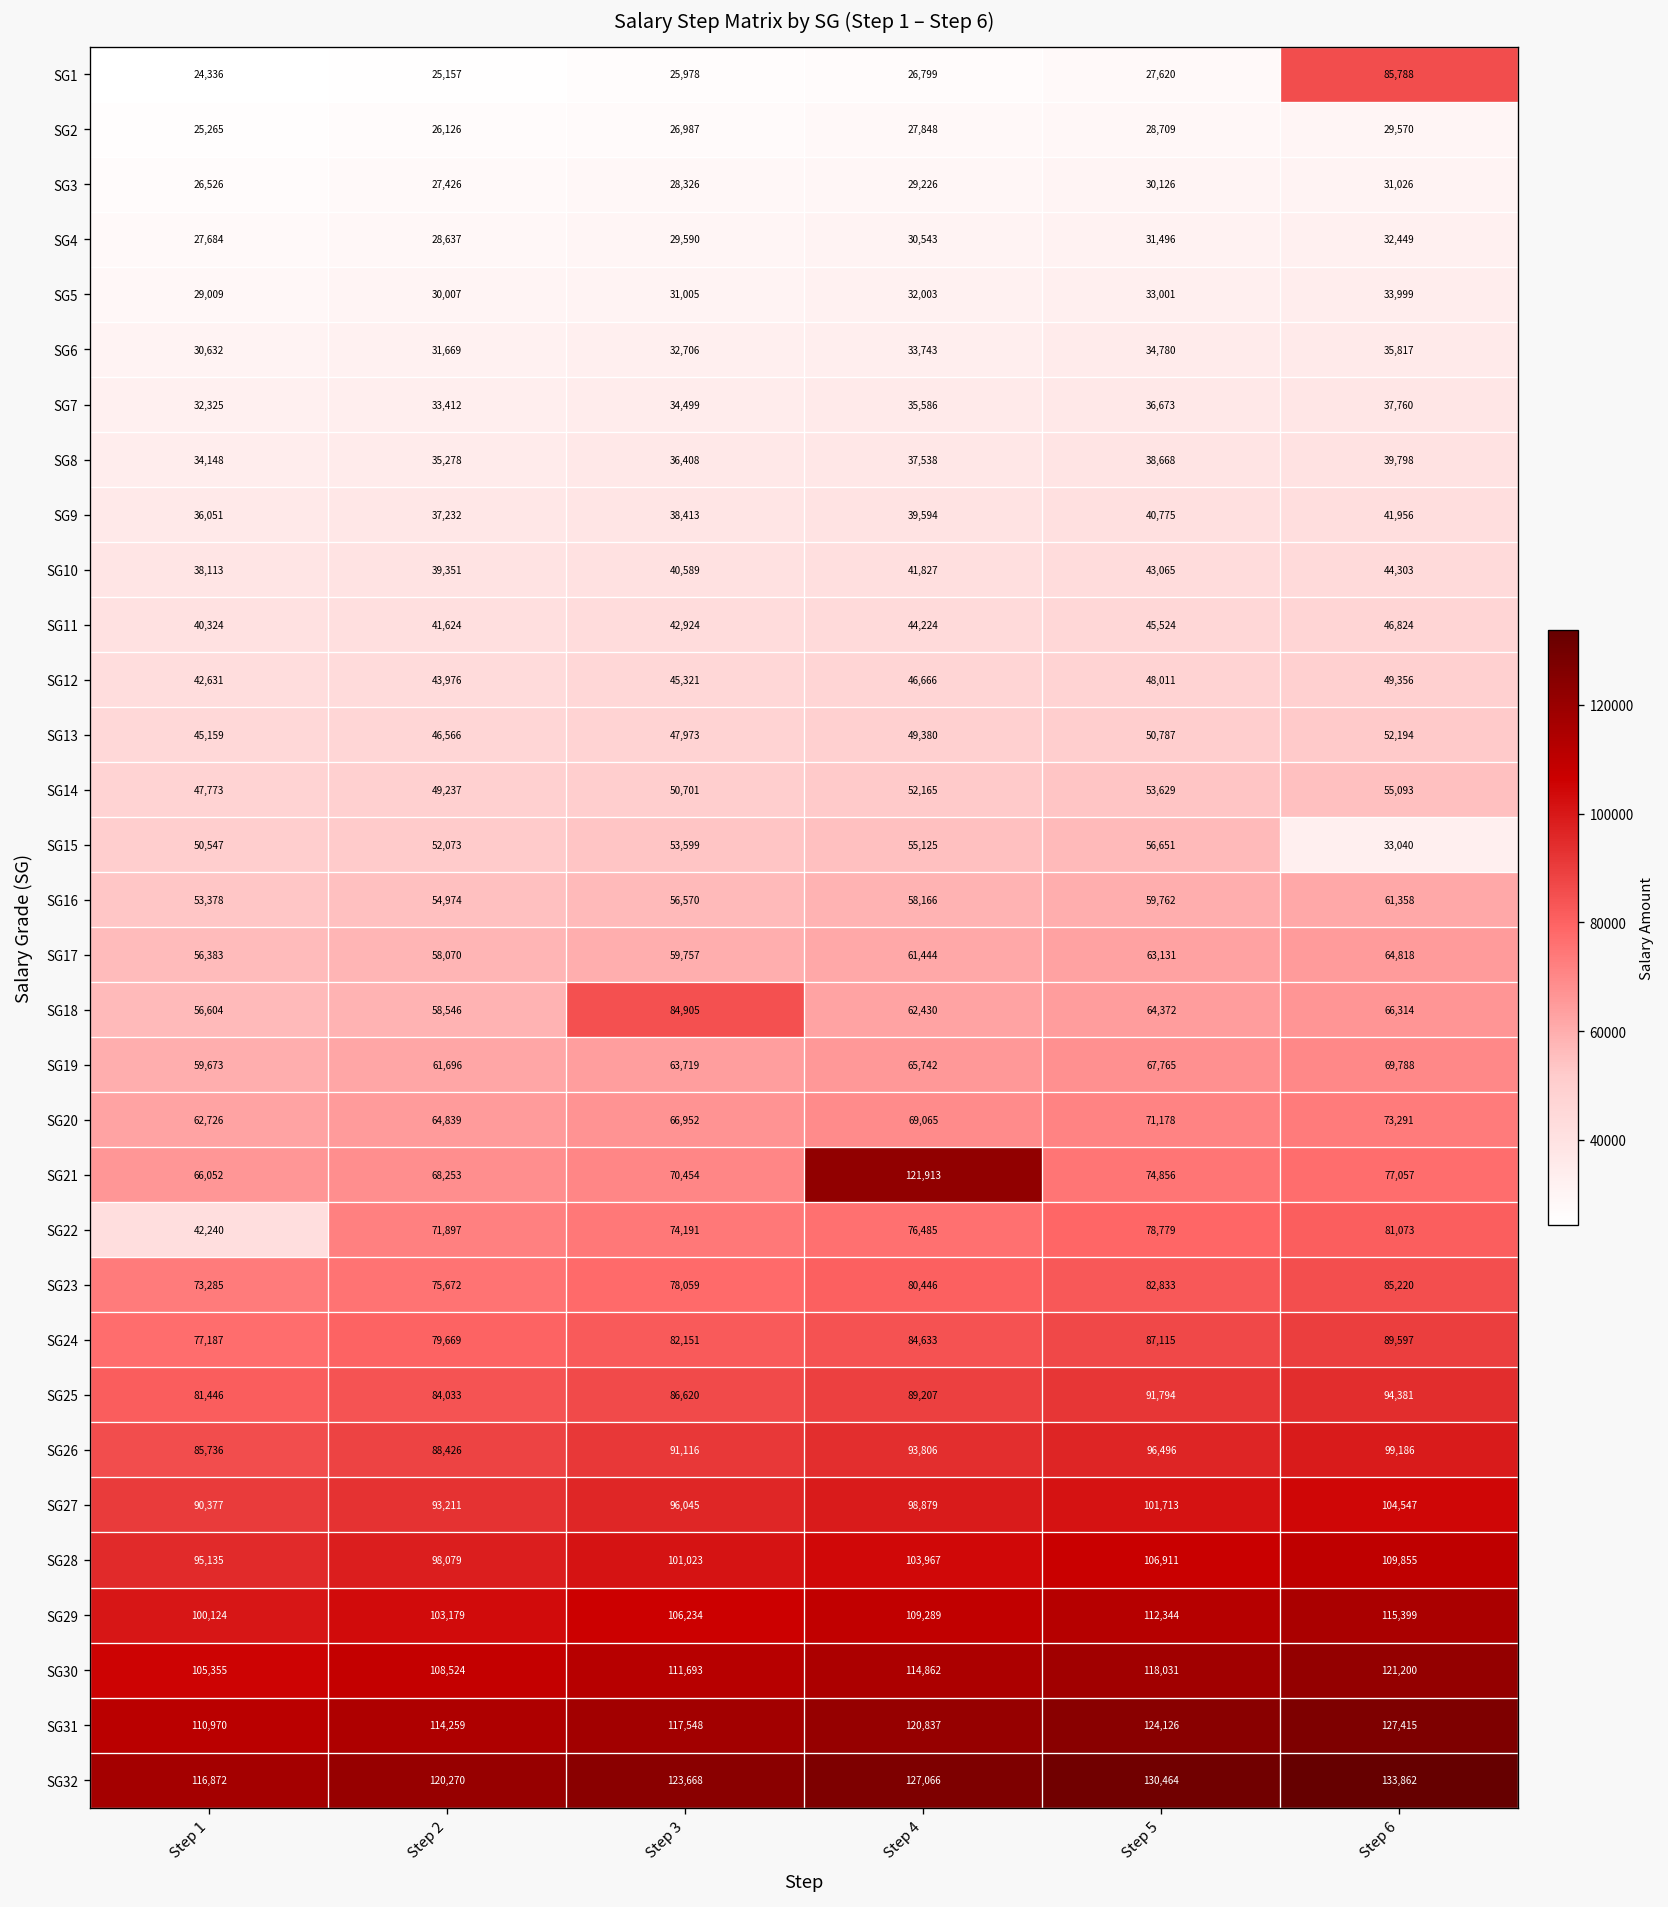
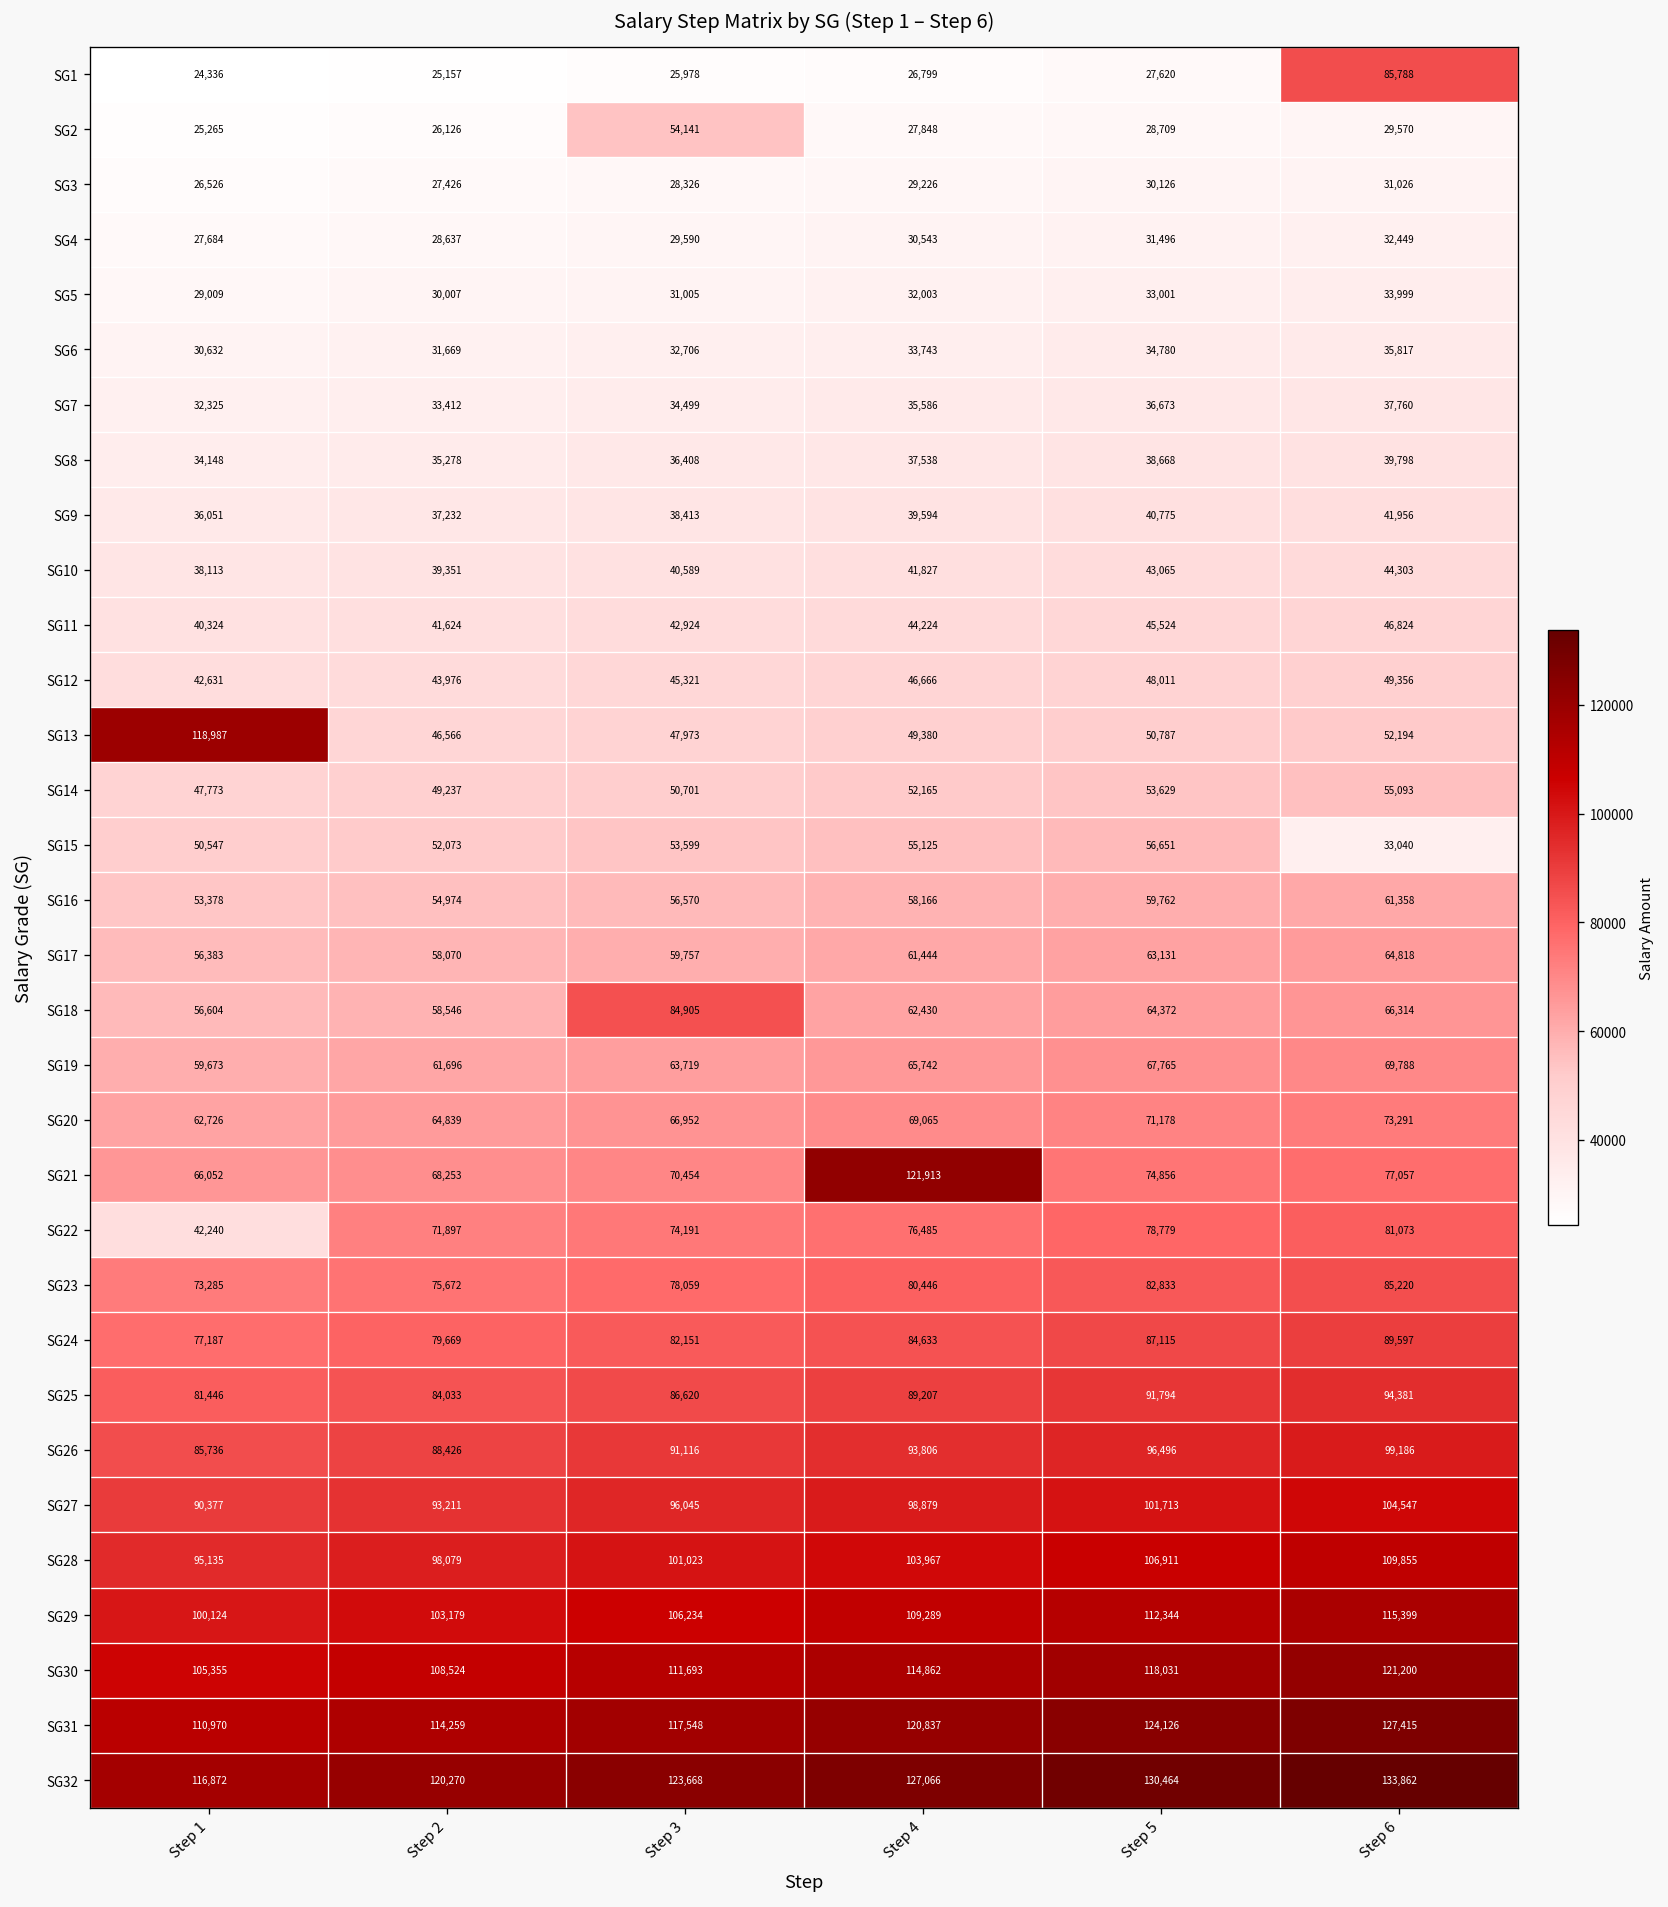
  {
    "SG1": {
      "Step 1": "24,336",
      "Step 2": "25,157",
      "Step 3": "25,978",
      "Step 4": "26,799",
      "Step 5": "27,620",
      "Step 6": "85,788"
    },
    "SG2": {
      "Step 1": "25,265",
      "Step 2": "26,126",
-     "Step 3": "26,987",
+     "Step 3": "54,141",
      "Step 4": "27,848",
      "Step 5": "28,709",
      "Step 6": "29,570"
    },
    "SG3": {
      "Step 1": "26,526",
      "Step 2": "27,426",
      "Step 3": "28,326",
      "Step 4": "29,226",
      "Step 5": "30,126",
      "Step 6": "31,026"
    },
    "SG4": {
      "Step 1": "27,684",
      "Step 2": "28,637",
      "Step 3": "29,590",
      "Step 4": "30,543",
      "Step 5": "31,496",
      "Step 6": "32,449"
    },
    "SG5": {
      "Step 1": "29,009",
      "Step 2": "30,007",
      "Step 3": "31,005",
      "Step 4": "32,003",
      "Step 5": "33,001",
      "Step 6": "33,999"
    },
    "SG6": {
      "Step 1": "30,632",
      "Step 2": "31,669",
      "Step 3": "32,706",
      "Step 4": "33,743",
      "Step 5": "34,780",
      "Step 6": "35,817"
    },
    "SG7": {
      "Step 1": "32,325",
      "Step 2": "33,412",
      "Step 3": "34,499",
      "Step 4": "35,586",
      "Step 5": "36,673",
      "Step 6": "37,760"
    },
    "SG8": {
      "Step 1": "34,148",
      "Step 2": "35,278",
      "Step 3": "36,408",
      "Step 4": "37,538",
      "Step 5": "38,668",
      "Step 6": "39,798"
    },
    "SG9": {
      "Step 1": "36,051",
      "Step 2": "37,232",
      "Step 3": "38,413",
      "Step 4": "39,594",
      "Step 5": "40,775",
      "Step 6": "41,956"
    },
    "SG10": {
      "Step 1": "38,113",
      "Step 2": "39,351",
      "Step 3": "40,589",
      "Step 4": "41,827",
      "Step 5": "43,065",
      "Step 6": "44,303"
    },
    "SG11": {
      "Step 1": "40,324",
      "Step 2": "41,624",
      "Step 3": "42,924",
      "Step 4": "44,224",
      "Step 5": "45,524",
      "Step 6": "46,824"
    },
    "SG12": {
      "Step 1": "42,631",
      "Step 2": "43,976",
      "Step 3": "45,321",
      "Step 4": "46,666",
      "Step 5": "48,011",
      "Step 6": "49,356"
    },
    "SG13": {
-     "Step 1": "45,159",
+     "Step 1": "118,987",
      "Step 2": "46,566",
      "Step 3": "47,973",
      "Step 4": "49,380",
      "Step 5": "50,787",
      "Step 6": "52,194"
    },
    "SG14": {
      "Step 1": "47,773",
      "Step 2": "49,237",
      "Step 3": "50,701",
      "Step 4": "52,165",
      "Step 5": "53,629",
      "Step 6": "55,093"
    },
    "SG15": {
      "Step 1": "50,547",
      "Step 2": "52,073",
      "Step 3": "53,599",
      "Step 4": "55,125",
      "Step 5": "56,651",
      "Step 6": "33,040"
    },
    "SG16": {
      "Step 1": "53,378",
      "Step 2": "54,974",
      "Step 3": "56,570",
      "Step 4": "58,166",
      "Step 5": "59,762",
      "Step 6": "61,358"
    },
    "SG17": {
      "Step 1": "56,383",
      "Step 2": "58,070",
      "Step 3": "59,757",
      "Step 4": "61,444",
      "Step 5": "63,131",
      "Step 6": "64,818"
    },
    "SG18": {
      "Step 1": "56,604",
      "Step 2": "58,546",
      "Step 3": "84,905",
      "Step 4": "62,430",
      "Step 5": "64,372",
      "Step 6": "66,314"
    },
    "SG19": {
      "Step 1": "59,673",
      "Step 2": "61,696",
      "Step 3": "63,719",
      "Step 4": "65,742",
      "Step 5": "67,765",
      "Step 6": "69,788"
    },
    "SG20": {
      "Step 1": "62,726",
      "Step 2": "64,839",
      "Step 3": "66,952",
      "Step 4": "69,065",
      "Step 5": "71,178",
      "Step 6": "73,291"
    },
    "SG21": {
      "Step 1": "66,052",
      "Step 2": "68,253",
      "Step 3": "70,454",
      "Step 4": "121,913",
      "Step 5": "74,856",
      "Step 6": "77,057"
    },
    "SG22": {
      "Step 1": "42,240",
      "Step 2": "71,897",
      "Step 3": "74,191",
      "Step 4": "76,485",
      "Step 5": "78,779",
      "Step 6": "81,073"
    },
    "SG23": {
      "Step 1": "73,285",
      "Step 2": "75,672",
      "Step 3": "78,059",
      "Step 4": "80,446",
      "Step 5": "82,833",
      "Step 6": "85,220"
    },
    "SG24": {
      "Step 1": "77,187",
      "Step 2": "79,669",
      "Step 3": "82,151",
      "Step 4": "84,633",
      "Step 5": "87,115",
      "Step 6": "89,597"
    },
    "SG25": {
      "Step 1": "81,446",
      "Step 2": "84,033",
      "Step 3": "86,620",
      "Step 4": "89,207",
      "Step 5": "91,794",
      "Step 6": "94,381"
    },
    "SG26": {
      "Step 1": "85,736",
      "Step 2": "88,426",
      "Step 3": "91,116",
      "Step 4": "93,806",
      "Step 5": "96,496",
      "Step 6": "99,186"
    },
    "SG27": {
      "Step 1": "90,377",
      "Step 2": "93,211",
      "Step 3": "96,045",
      "Step 4": "98,879",
      "Step 5": "101,713",
      "Step 6": "104,547"
    },
    "SG28": {
      "Step 1": "95,135",
      "Step 2": "98,079",
      "Step 3": "101,023",
      "Step 4": "103,967",
      "Step 5": "106,911",
      "Step 6": "109,855"
    },
    "SG29": {
      "Step 1": "100,124",
      "Step 2": "103,179",
      "Step 3": "106,234",
      "Step 4": "109,289",
      "Step 5": "112,344",
      "Step 6": "115,399"
    },
    "SG30": {
      "Step 1": "105,355",
      "Step 2": "108,524",
      "Step 3": "111,693",
      "Step 4": "114,862",
      "Step 5": "118,031",
      "Step 6": "121,200"
    },
    "SG31": {
      "Step 1": "110,970",
      "Step 2": "114,259",
      "Step 3": "117,548",
      "Step 4": "120,837",
      "Step 5": "124,126",
      "Step 6": "127,415"
    },
    "SG32": {
      "Step 1": "116,872",
      "Step 2": "120,270",
      "Step 3": "123,668",
      "Step 4": "127,066",
      "Step 5": "130,464",
      "Step 6": "133,862"
    }
  }
